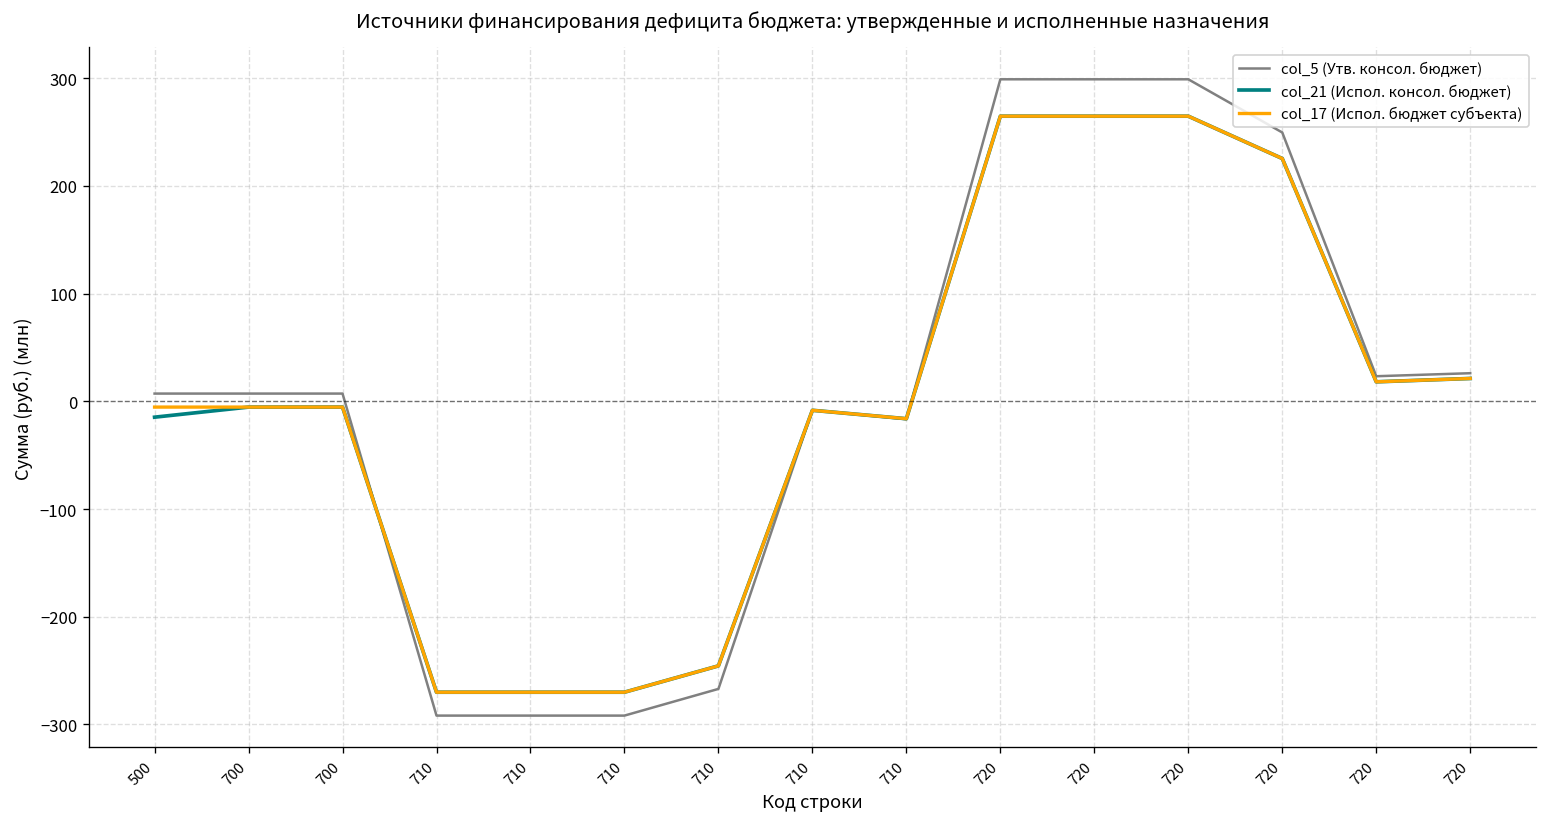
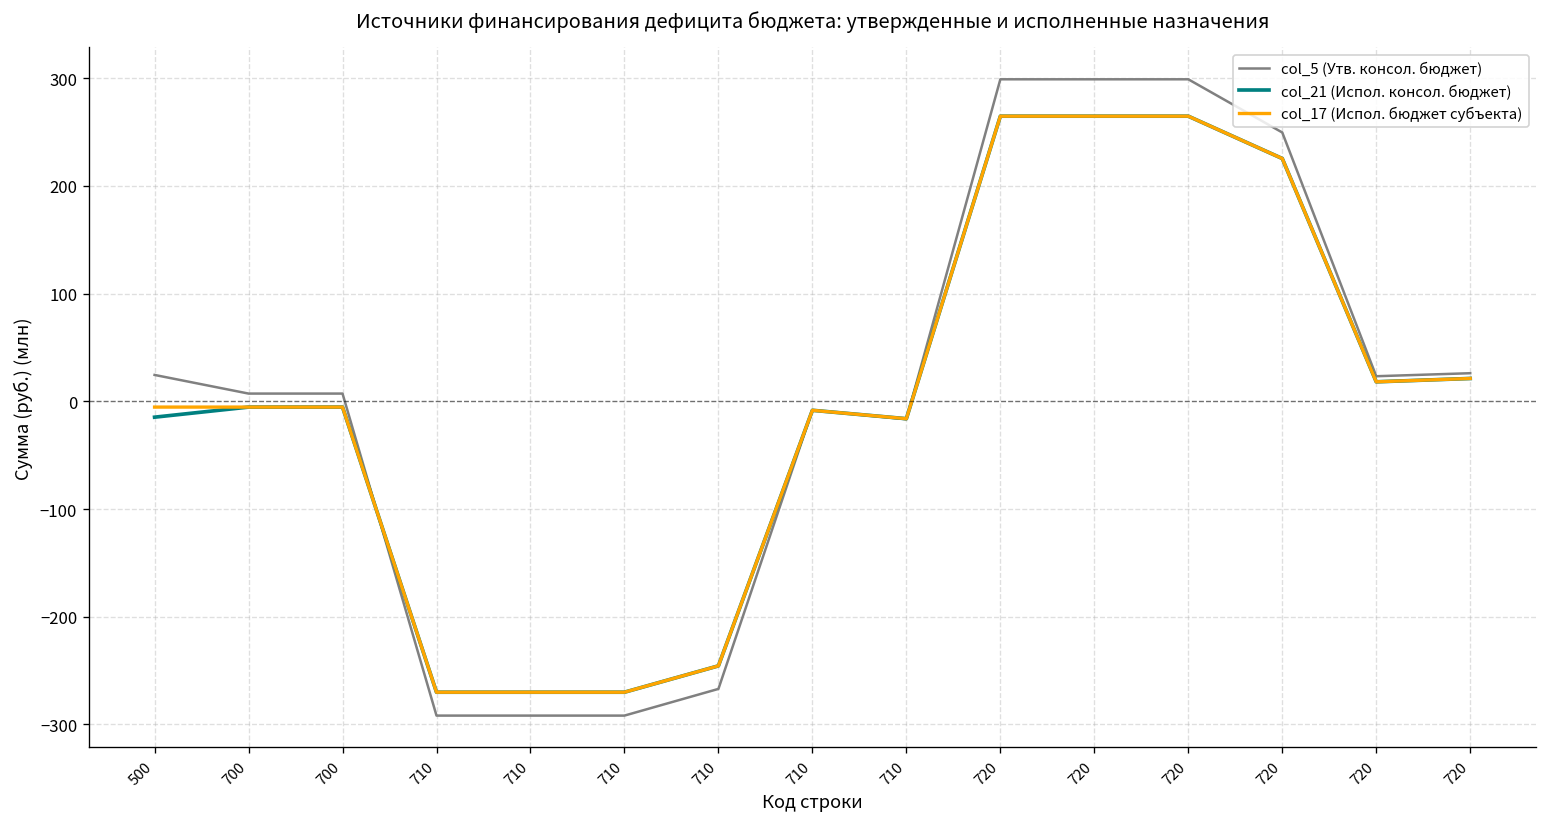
  {
    "col_5 (Утв. консол. бюджет)": {
-     "500": 10
+     "500": 20
    },
    "col_21 (Испол. консол. бюджет)": {
      "500": -10
    },
    "col_17 (Испол. бюджет субъекта)": {
      "500": -10
    }
  }
